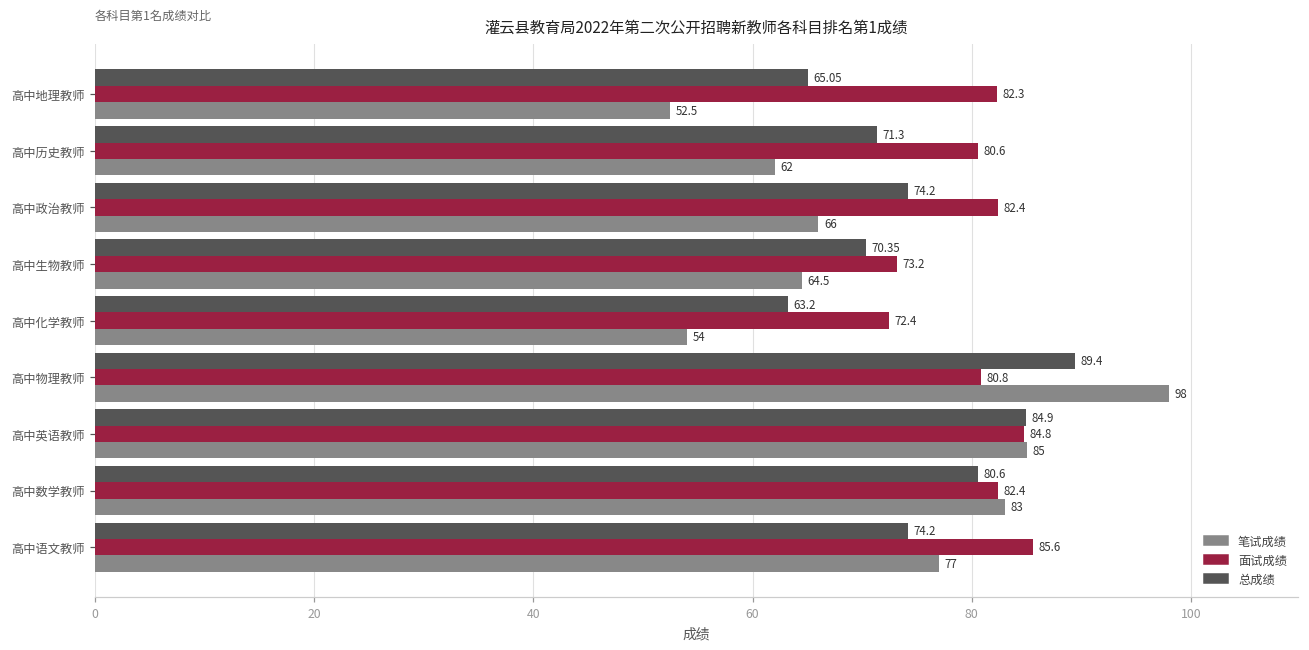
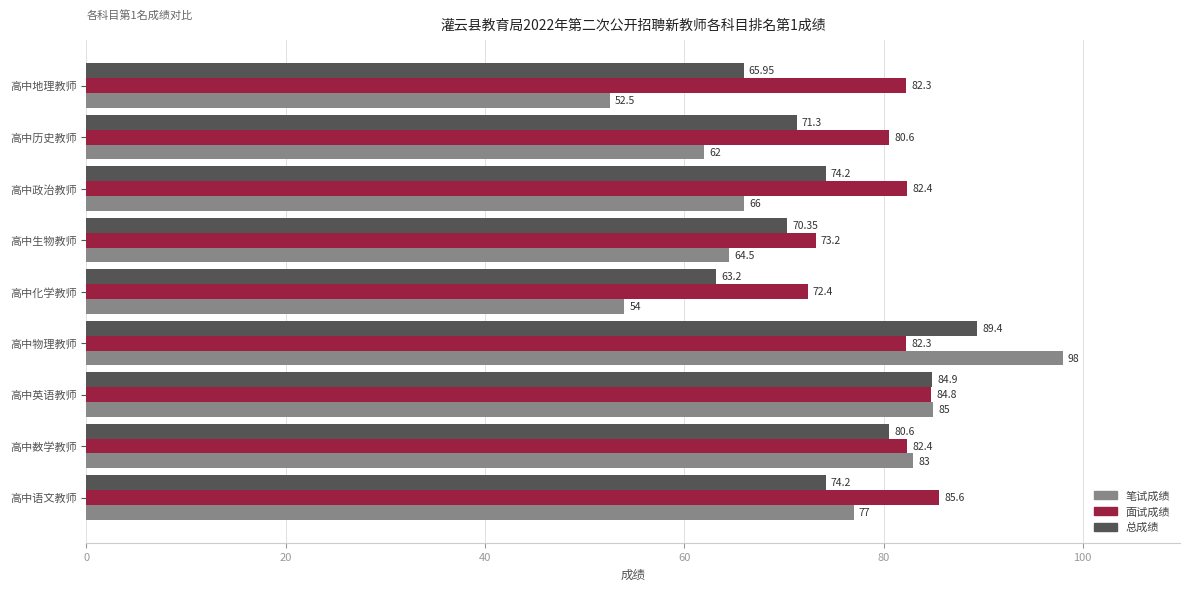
  {
    "笔试成绩": {
      "高中地理教师": 52.5,
      "高中历史教师": 62,
      "高中政治教师": 66,
      "高中生物教师": 64.5,
      "高中化学教师": 54,
      "高中物理教师": 98,
      "高中英语教师": 85,
      "高中数学教师": 83,
      "高中语文教师": 77
    },
    "面试成绩": {
      "高中地理教师": 82.3,
      "高中历史教师": 80.6,
      "高中政治教师": 82.4,
      "高中生物教师": 73.2,
      "高中化学教师": 72.4,
-     "高中物理教师": 80.8,
+     "高中物理教师": 82.3,
      "高中英语教师": 84.8,
      "高中数学教师": 82.4,
      "高中语文教师": 85.6
    },
    "总成绩": {
-     "高中地理教师": 65.05,
+     "高中地理教师": 65.95,
      "高中历史教师": 71.3,
      "高中政治教师": 74.2,
      "高中生物教师": 70.35,
      "高中化学教师": 63.2,
      "高中物理教师": 89.4,
      "高中英语教师": 84.9,
      "高中数学教师": 80.6,
      "高中语文教师": 74.2
    }
  }
